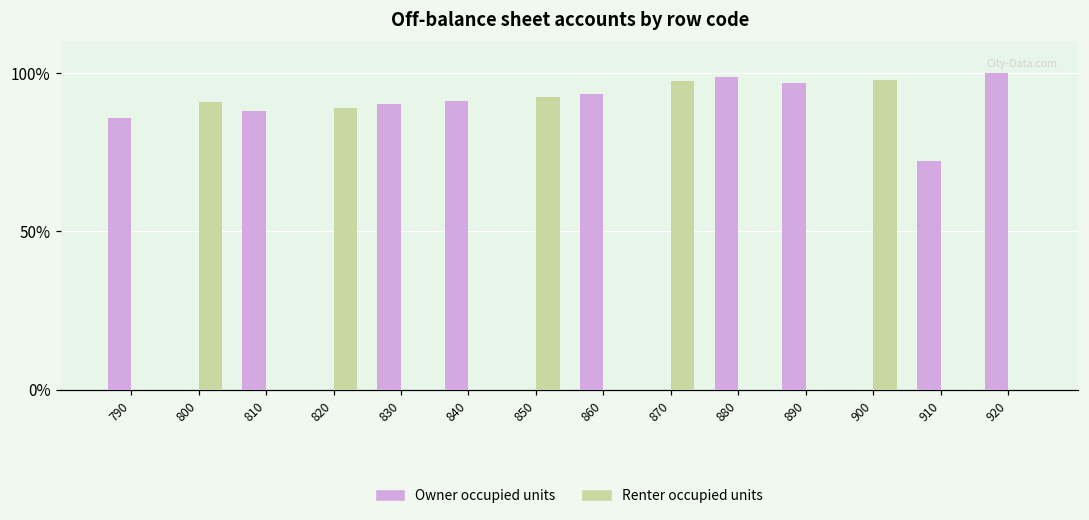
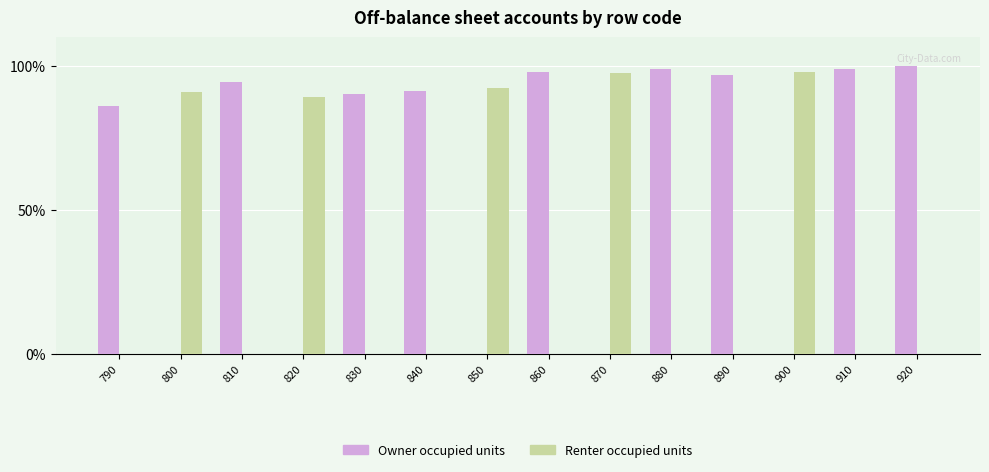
  {
    "Owner occupied units": {
      "790": "86%",
      "800": "0%",
-     "810": "88%",
+     "810": "94%",
      "820": "0%",
      "830": "90%",
      "840": "91%",
      "850": "0%",
-     "860": "93%",
+     "860": "98%",
      "870": "0%",
      "880": "99%",
      "890": "97%",
      "900": "0%",
-     "910": "72%",
+     "910": "99%",
      "920": "100%"
    },
    "Renter occupied units": {
      "790": "0%",
      "800": "91%",
      "810": "0%",
      "820": "89%",
      "830": "0%",
      "840": "0%",
      "850": "92%",
      "860": "0%",
      "870": "97%",
      "880": "0%",
      "890": "0%",
      "900": "98%",
      "910": "0%",
      "920": "0%"
    }
  }
